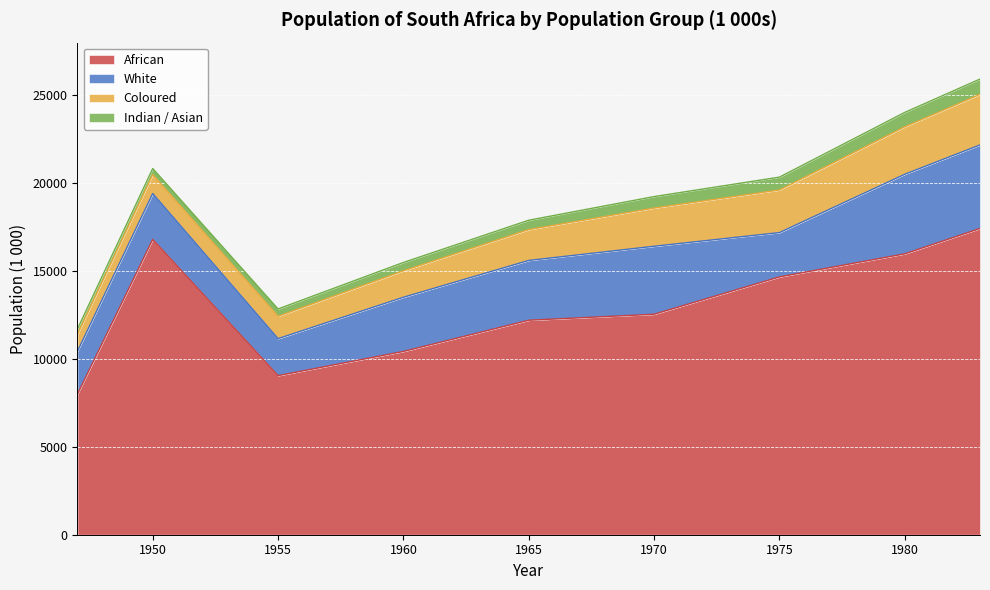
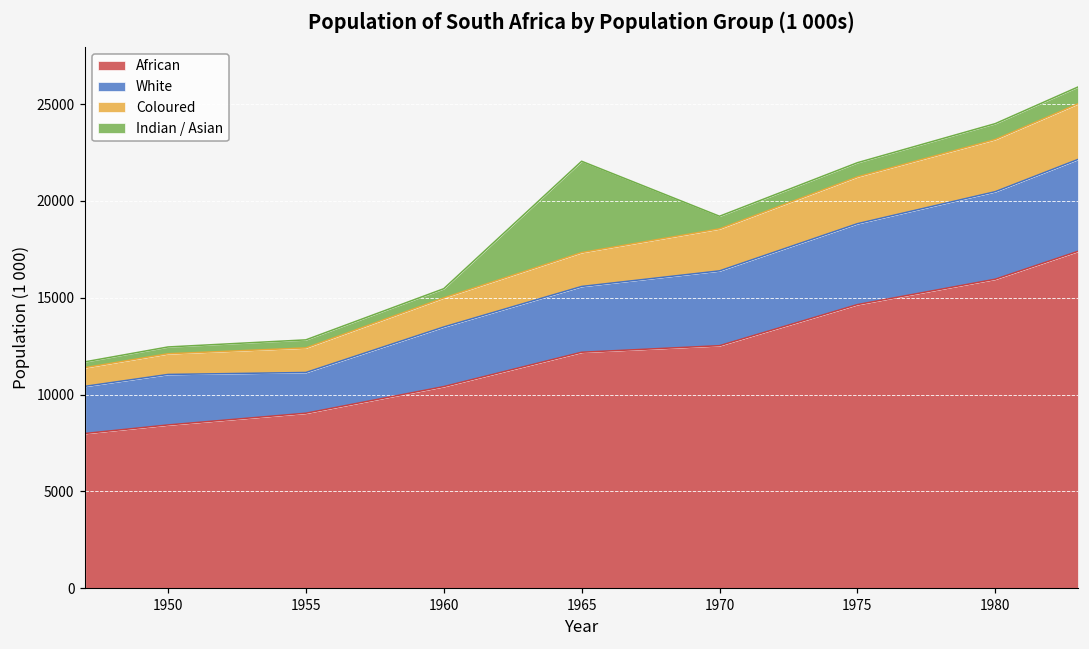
  {
    "African": {
-     "1950": 16800,
+     "1950": 8400,
      "1955": 9000,
      "1960": 10400,
      "1965": 12200,
      "1970": 12500,
      "1975": 14600,
      "1980": 16000
    },
    "White": {
      "1950": 2600,
      "1955": 2100,
      "1960": 3100,
      "1965": 3400,
      "1970": 3900,
-     "1975": 2500,
+     "1975": 4200,
      "1980": 4500
    },
    "Coloured": {
      "1950": 1100,
      "1955": 1300,
      "1960": 1500,
      "1965": 1800,
      "1970": 2200,
      "1975": 2400,
      "1980": 2700
    },
    "Indian / Asian": {
      "1950": 400,
      "1955": 400,
      "1960": 500,
-     "1965": 500,
+     "1965": 4700,
      "1970": 700,
      "1975": 700,
      "1980": 800
    }
  }
